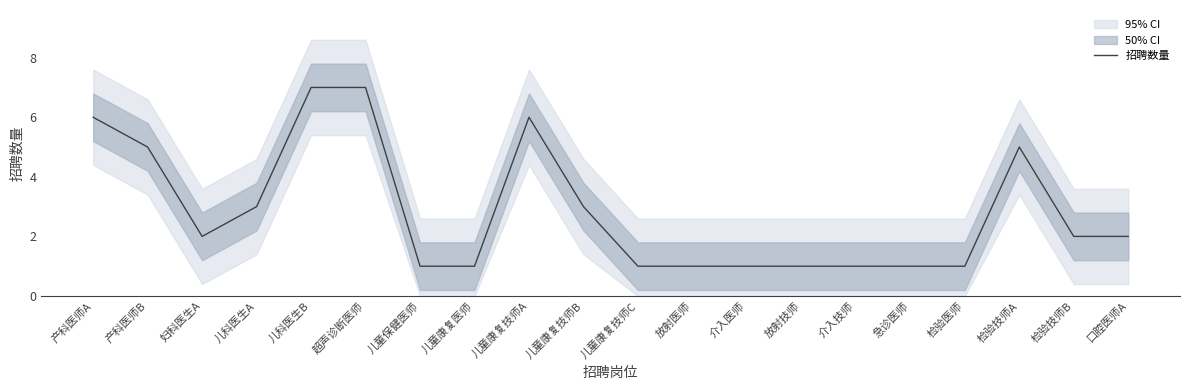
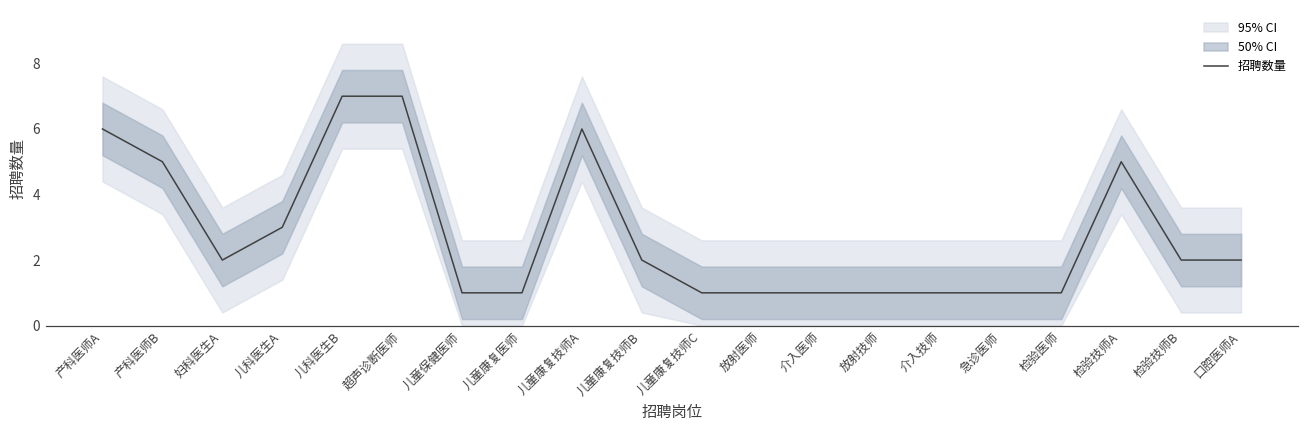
  {
    "招聘数量": {
      "产科医师A": 6,
      "产科医师B": 5,
      "妇科医生A": 2,
      "儿科医生A": 3,
      "儿科医生B": 7,
      "超声诊断医师": 7,
      "儿童保健医师": 1,
      "儿童康复医师": 1,
      "儿童康复技师A": 6,
-     "儿童康复技师B": 3,
+     "儿童康复技师B": 2,
      "儿童康复技师C": 1,
      "放射医师": 1,
      "介入医师": 1,
      "放射技师": 1,
      "介入技师": 1,
      "急诊医师": 1,
      "检验医师": 1,
      "检验技师A": 5,
      "检验技师B": 2,
      "口腔医师A": 2
    },
    "95% CI": {
      "儿童保健医师": 2.6,
      "儿童康复医师": 2.6,
      "儿童康复技师C": 2.6,
      "放射医师": 2.6,
      "介入医师": 2.6,
      "放射技师": 2.6,
      "介入技师": 2.6,
      "急诊医师": 2.6,
      "检验医师": 2.6
    }
  }
